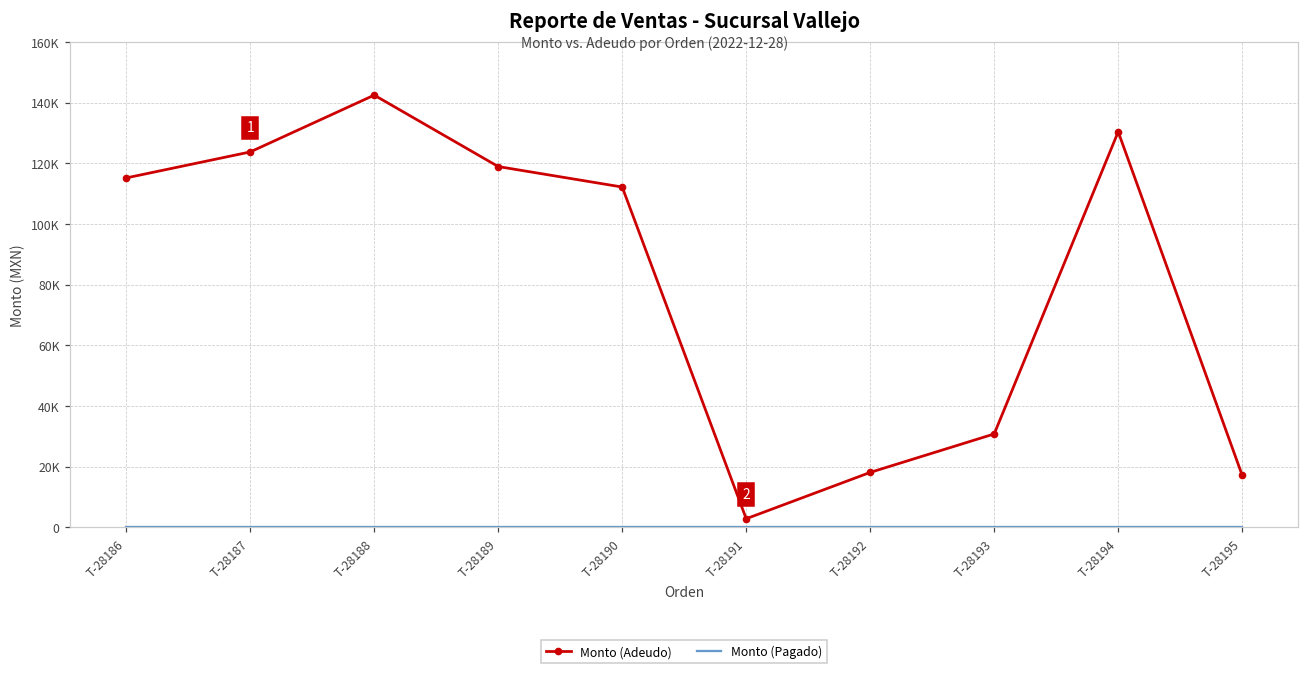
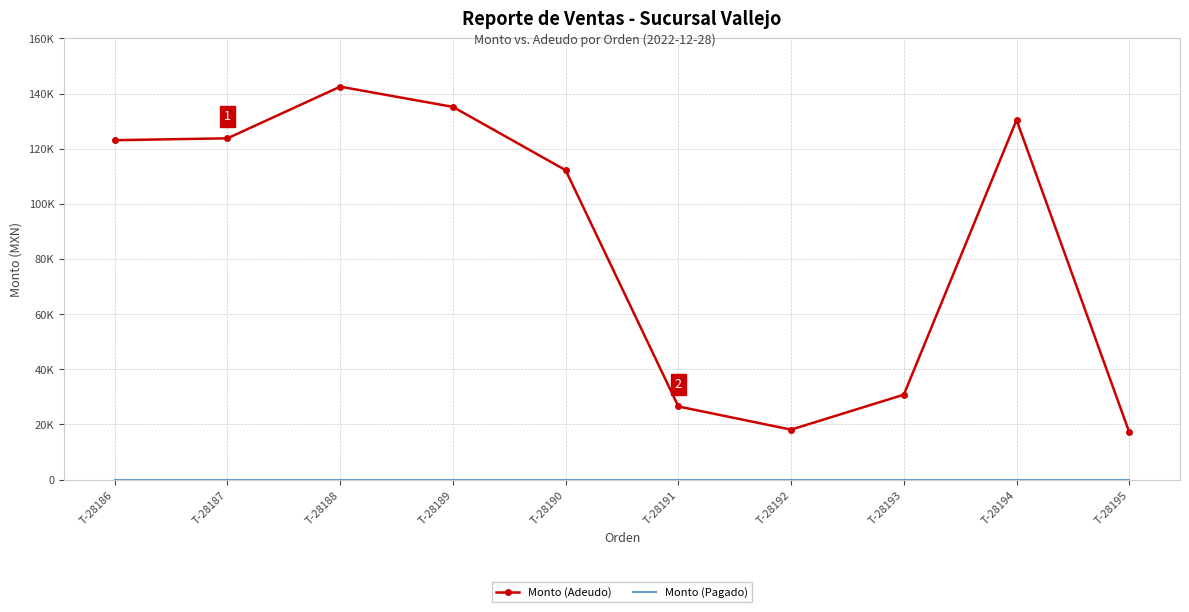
  {
    "Monto (Adeudo)": {
-     "T-28186": 115000,
+     "T-28186": 123000,
      "T-28188": 143000,
-     "T-28189": 119000,
+     "T-28189": 135000,
      "T-28190": 112000,
-     "T-28191": 3000,
+     "T-28191": 27000,
      "T-28192": 18000,
      "T-28193": 31000,
      "T-28194": 130000,
      "T-28195": 17000
    },
    "Monto (Pagado)": {
      "T-28186": 0,
      "T-28187": 0,
      "T-28188": 0,
      "T-28189": 0,
      "T-28190": 0,
      "T-28191": 0,
      "T-28192": 0,
      "T-28193": 0,
      "T-28194": 0,
      "T-28195": 0
    }
  }
